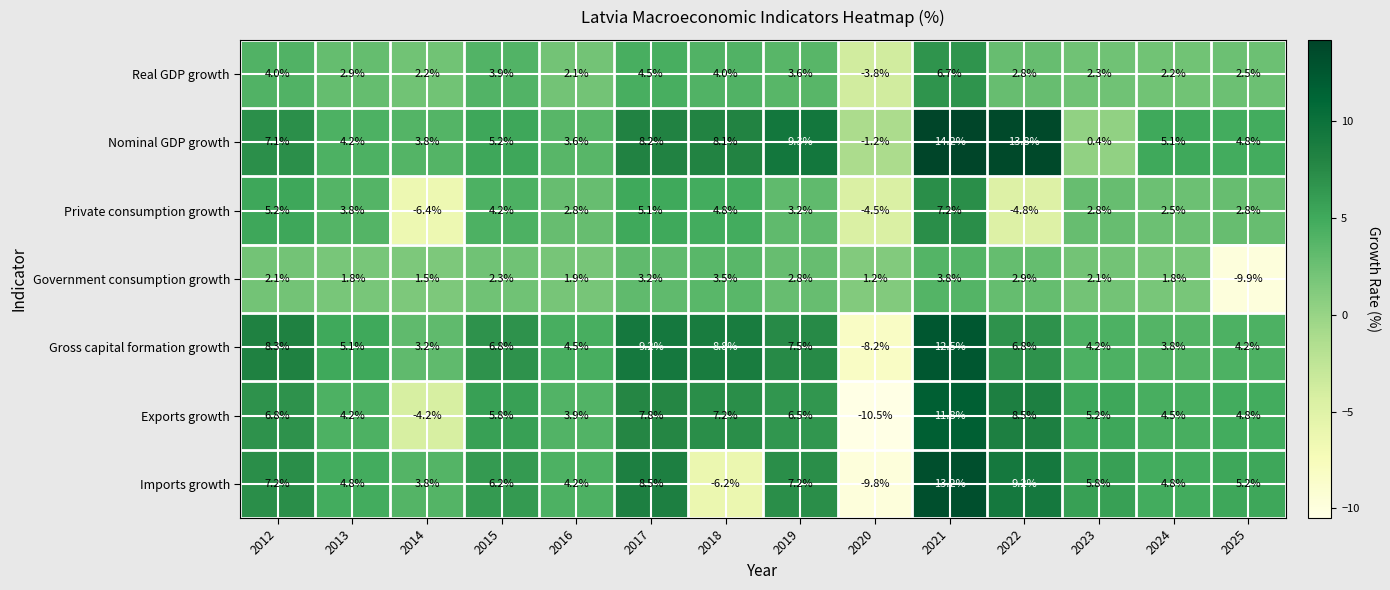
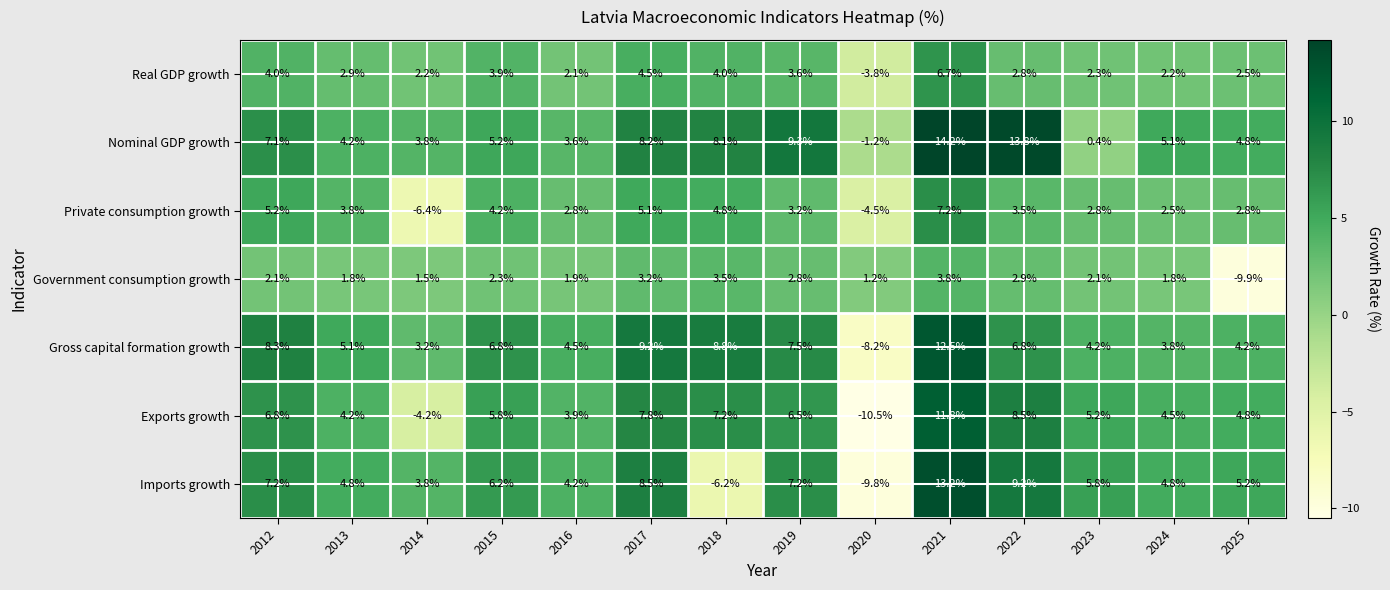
  {
    "Real GDP growth": {
      "2012": "4.0%",
      "2013": "2.9%",
      "2014": "2.2%",
      "2015": "3.9%",
      "2016": "2.1%",
      "2017": "4.5%",
      "2018": "4.0%",
      "2019": "3.6%",
      "2020": "-3.8%",
      "2021": "6.7%",
      "2022": "2.8%",
      "2023": "2.3%",
      "2024": "2.2%",
      "2025": "2.5%"
    },
    "Nominal GDP growth": {
      "2012": "7.1%",
      "2013": "4.2%",
      "2014": "3.8%",
      "2015": "5.2%",
      "2016": "3.6%",
      "2017": "8.2%",
      "2018": "8.1%",
      "2019": "9.3%",
      "2020": "-1.2%",
      "2021": "14.2%",
      "2022": "13.8%",
      "2023": "0.4%",
      "2024": "5.1%",
      "2025": "4.8%"
    },
    "Private consumption growth": {
      "2012": "5.2%",
      "2013": "3.8%",
      "2014": "-6.4%",
      "2015": "4.2%",
      "2016": "2.8%",
      "2017": "5.1%",
      "2018": "4.8%",
      "2019": "3.2%",
      "2020": "-4.5%",
      "2021": "7.2%",
-     "2022": "-4.8%",
+     "2022": "3.5%",
      "2023": "2.8%",
      "2024": "2.5%",
      "2025": "2.8%"
    },
    "Government consumption growth": {
      "2012": "2.1%",
      "2013": "1.8%",
      "2014": "1.5%",
      "2015": "2.3%",
      "2016": "1.9%",
      "2017": "3.2%",
      "2018": "3.5%",
      "2019": "2.8%",
      "2020": "1.2%",
      "2021": "3.8%",
      "2022": "2.9%",
      "2023": "2.1%",
      "2024": "1.8%",
      "2025": "-9.9%"
    },
    "Gross capital formation growth": {
      "2012": "8.3%",
      "2013": "5.1%",
      "2014": "3.2%",
      "2015": "6.8%",
      "2016": "4.5%",
      "2017": "9.2%",
      "2018": "8.8%",
      "2019": "7.5%",
      "2020": "-8.2%",
      "2021": "12.5%",
      "2022": "6.8%",
      "2023": "4.2%",
      "2024": "3.8%",
      "2025": "4.2%"
    },
    "Exports growth": {
      "2012": "6.8%",
      "2013": "4.2%",
      "2014": "-4.2%",
      "2015": "5.8%",
      "2016": "3.9%",
      "2017": "7.8%",
      "2018": "7.2%",
      "2019": "6.5%",
      "2020": "-10.5%",
      "2021": "11.8%",
      "2022": "8.5%",
      "2023": "5.2%",
      "2024": "4.5%",
      "2025": "4.8%"
    },
    "Imports growth": {
      "2012": "7.2%",
      "2013": "4.8%",
      "2014": "3.8%",
      "2015": "6.2%",
      "2016": "4.2%",
      "2017": "8.5%",
      "2018": "-6.2%",
      "2019": "7.2%",
      "2020": "-9.8%",
      "2021": "13.2%",
      "2022": "9.2%",
      "2023": "5.8%",
      "2024": "4.8%",
      "2025": "5.2%"
    }
  }
